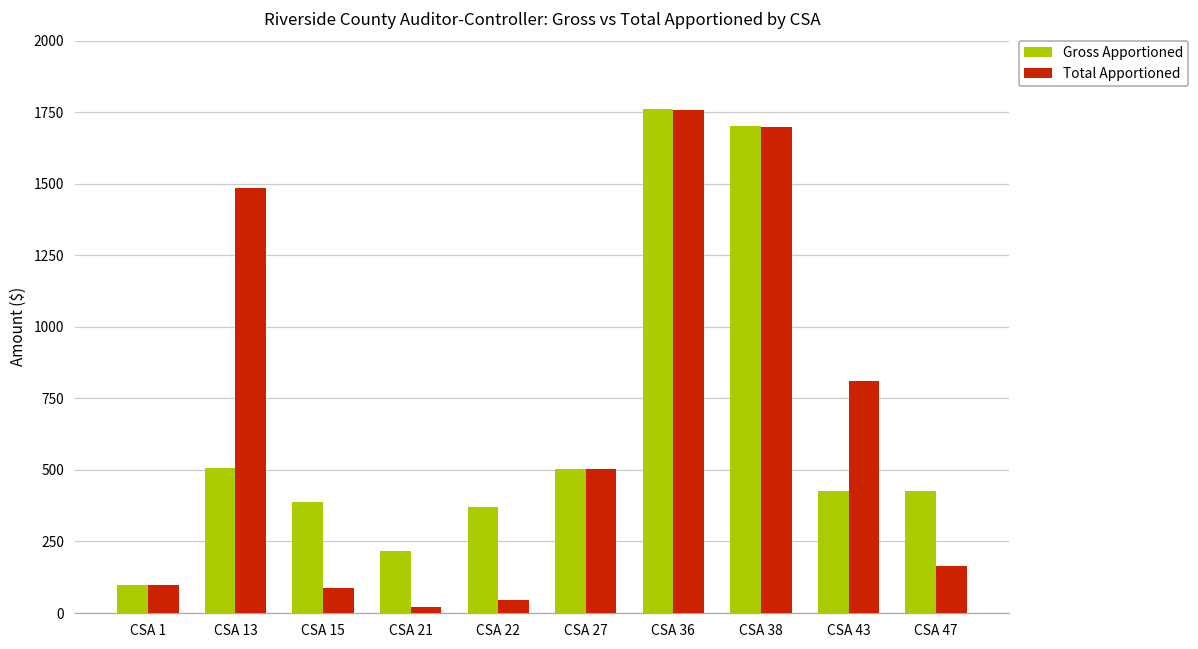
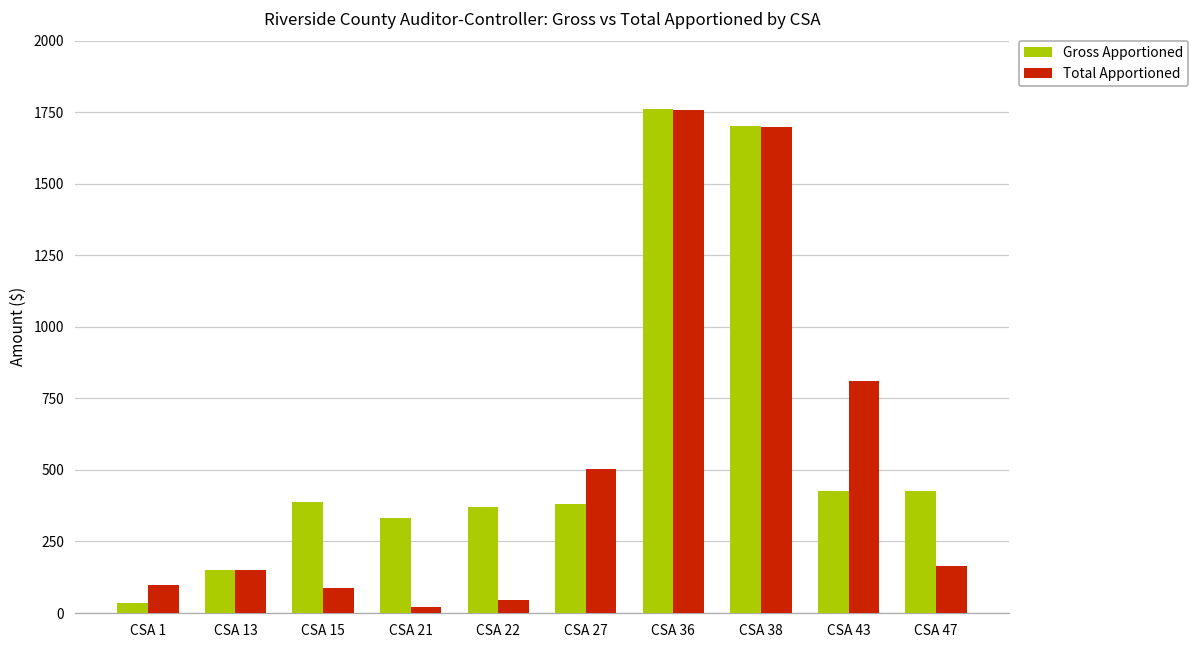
  {
    "Gross Apportioned": {
-     "CSA 1": 100,
-     "CSA 13": 510,
+     "CSA 1": 40,
+     "CSA 13": 150,
      "CSA 15": 390,
-     "CSA 21": 220,
+     "CSA 21": 330,
      "CSA 22": 370,
-     "CSA 27": 500,
+     "CSA 27": 380,
      "CSA 36": 1760,
      "CSA 38": 1700,
      "CSA 43": 430,
      "CSA 47": 430
    },
    "Total Apportioned": {
      "CSA 1": 100,
-     "CSA 13": 1480,
+     "CSA 13": 150,
      "CSA 15": 90,
      "CSA 21": 20,
      "CSA 22": 50,
      "CSA 27": 500,
      "CSA 36": 1760,
      "CSA 38": 1700,
      "CSA 43": 810,
      "CSA 47": 160
    }
  }
